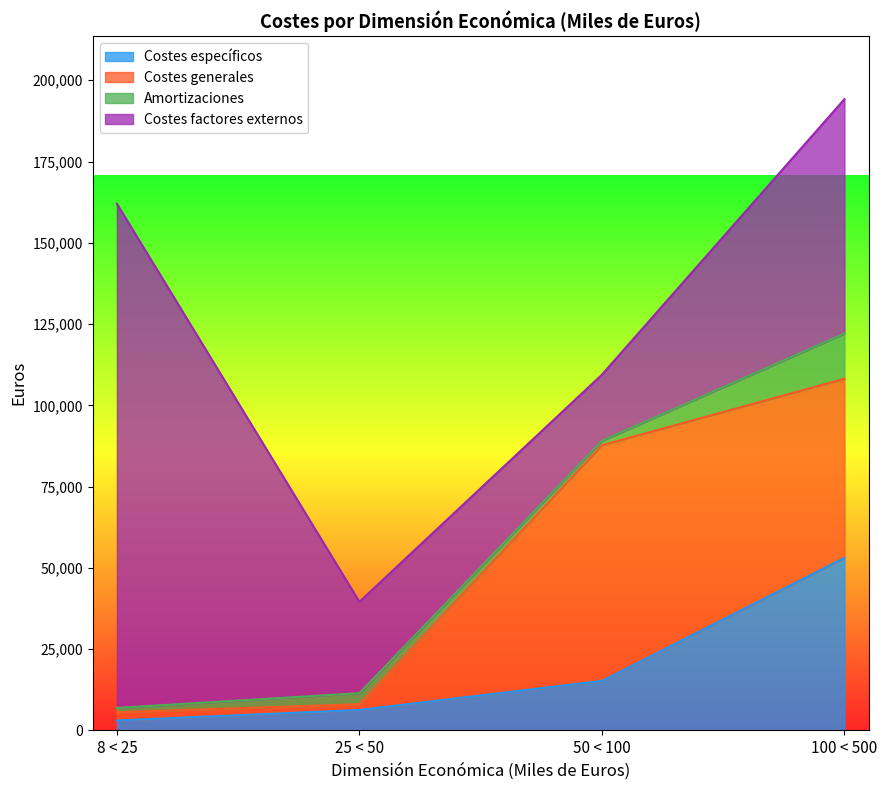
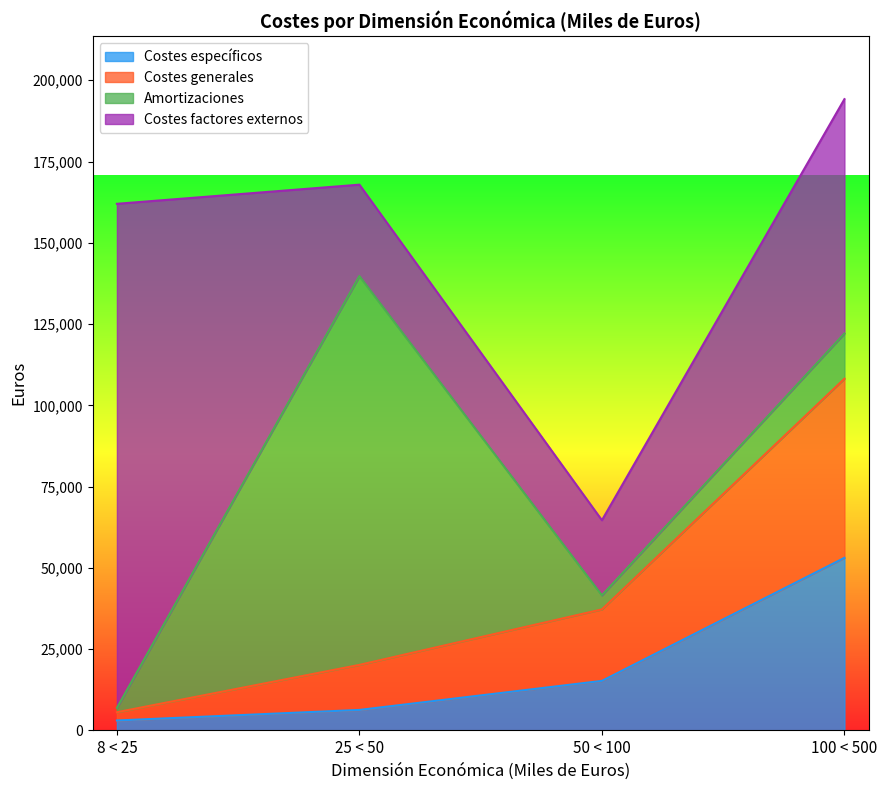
  {
    "Costes específicos": {
      "8 < 25": "3,000",
      "25 < 50": "6,000",
      "50 < 100": "15,000",
      "100 < 500": "53,000"
    },
    "Costes generales": {
      "8 < 25": "3,000",
-     "25 < 50": "2,000",
-     "50 < 100": "72,000",
+     "25 < 50": "14,000",
+     "50 < 100": "22,000",
      "100 < 500": "55,000"
    },
    "Amortizaciones": {
      "8 < 25": "1,000",
-     "25 < 50": "3,000",
-     "50 < 100": "1,000",
+     "25 < 50": "120,000",
+     "50 < 100": "4,000",
      "100 < 500": "14,000"
    },
    "Costes factores externos": {
      "8 < 25": "155,000",
      "25 < 50": "28,000",
-     "50 < 100": "20,000",
+     "50 < 100": "23,000",
      "100 < 500": "72,000"
    }
  }
